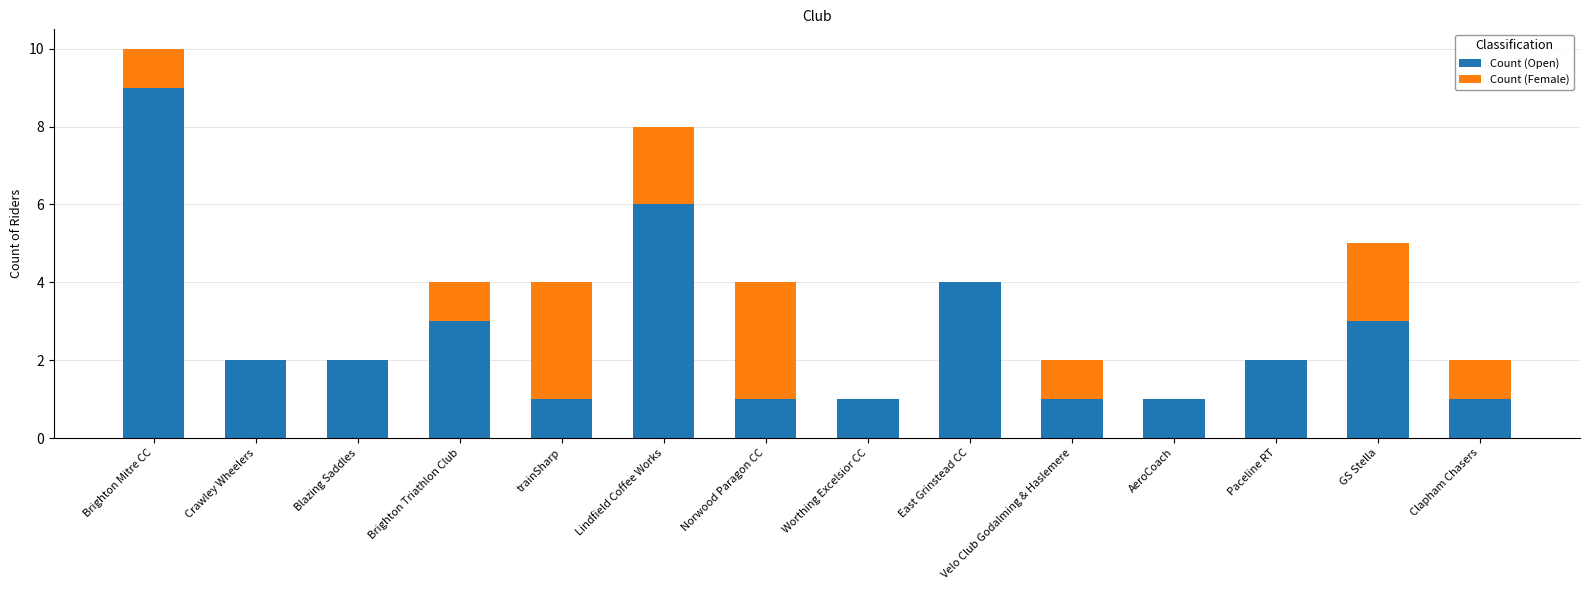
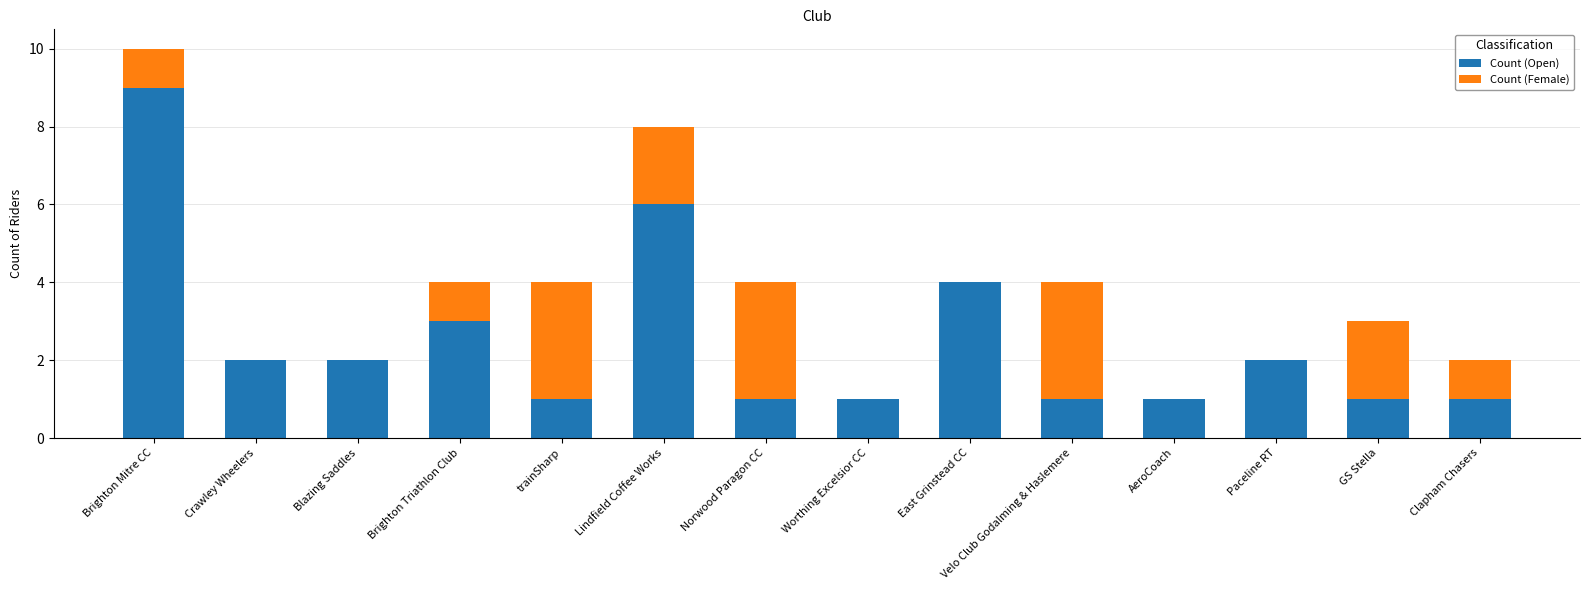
  {
    "Count (Open)": {
      "Brighton Mitre CC": 9,
      "Crawley Wheelers": 2,
      "Blazing Saddles": 2,
      "Brighton Triathlon Club": 3,
      "trainSharp": 1,
      "Lindfield Coffee Works": 6,
      "Norwood Paragon CC": 1,
      "Worthing Excelsior CC": 1,
      "East Grinstead CC": 4,
      "Velo Club Godalming & Haslemere": 1,
      "AeroCoach": 1,
      "Paceline RT": 2,
-     "GS Stella": 3,
+     "GS Stella": 1,
      "Clapham Chasers": 1
    },
    "Count (Female)": {
      "Brighton Mitre CC": 1,
      "Crawley Wheelers": 0,
      "Blazing Saddles": 0,
      "Brighton Triathlon Club": 1,
      "trainSharp": 3,
      "Lindfield Coffee Works": 2,
      "Norwood Paragon CC": 3,
      "Worthing Excelsior CC": 0,
      "East Grinstead CC": 0,
-     "Velo Club Godalming & Haslemere": 1,
+     "Velo Club Godalming & Haslemere": 3,
      "AeroCoach": 0,
      "Paceline RT": 0,
      "GS Stella": 2,
      "Clapham Chasers": 1
    }
  }
